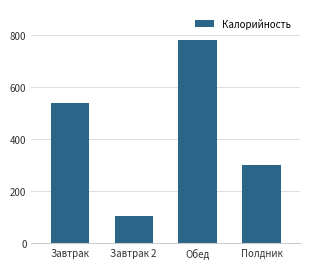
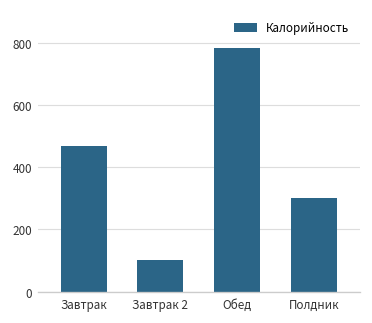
  {
-   "Завтрак": 540,
+   "Завтрак": 470,
    "Завтрак 2": 100,
    "Обед": 780,
    "Полдник": 300
  }
